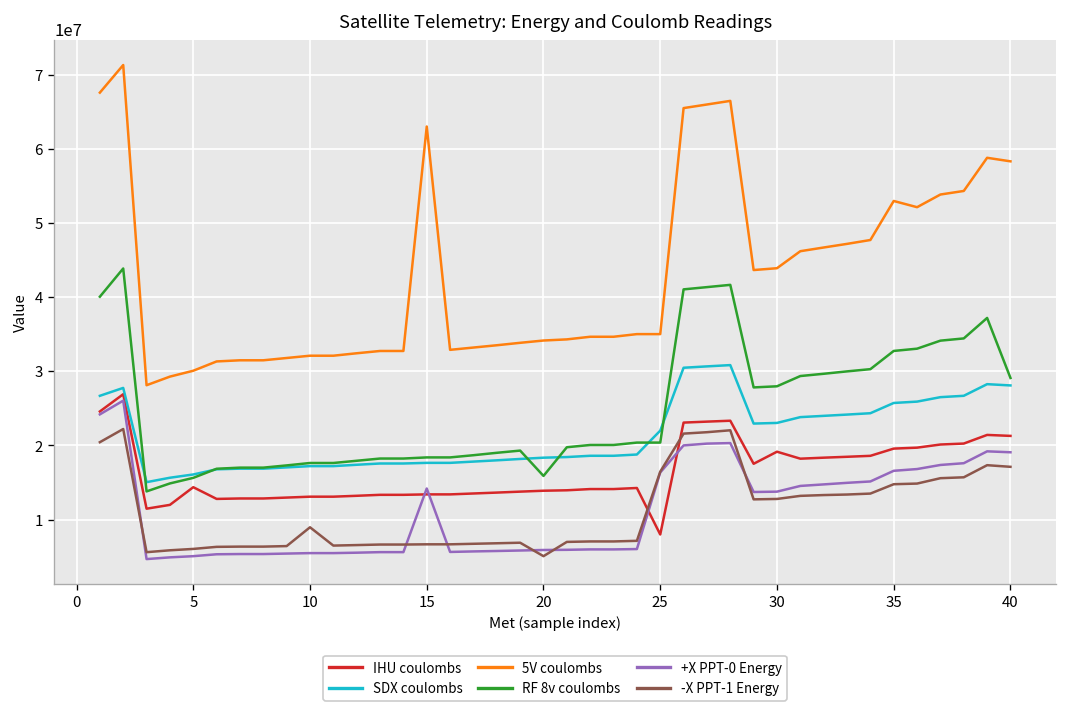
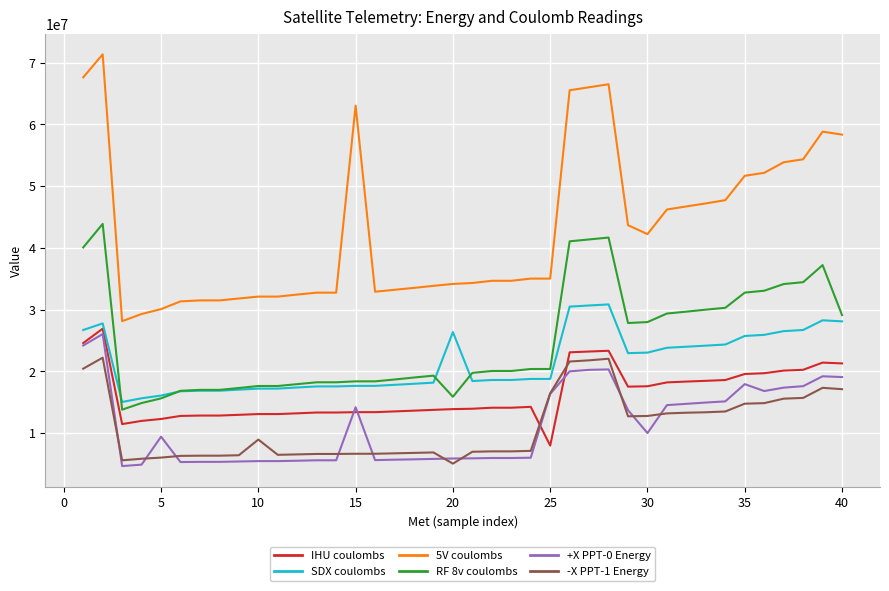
  {
    "IHU coulombs": {
-     "5": 14000000,
+     "5": 12000000,
      "10": 13000000,
      "15": 13000000,
      "20": 14000000,
      "25": 8000000,
-     "30": 19000000,
+     "30": 18000000,
      "35": 20000000,
      "40": 21000000
    },
    "SDX coulombs": {
      "5": 16000000,
      "10": 17000000,
      "15": 18000000,
-     "20": 18000000,
-     "25": 22000000,
+     "20": 26000000,
+     "25": 19000000,
      "30": 23000000,
      "35": 26000000,
      "40": 28000000
    },
    "5V coulombs": {
      "5": 30000000,
      "10": 32000000,
      "15": 63000000,
      "20": 34000000,
      "25": 35000000,
-     "30": 44000000,
-     "35": 53000000,
+     "30": 42000000,
+     "35": 52000000,
      "40": 58000000
    },
    "RF 8v coulombs": {
      "5": 16000000,
      "10": 18000000,
      "15": 18000000,
      "20": 16000000,
      "25": 20000000,
      "30": 28000000,
      "35": 33000000,
      "40": 29000000
    },
    "+X PPT-0 Energy": {
-     "5": 5000000,
+     "5": 9000000,
      "10": 5000000,
      "15": 14000000,
      "20": 6000000,
-     "30": 14000000,
-     "35": 17000000,
+     "30": 10000000,
+     "35": 18000000,
      "40": 19000000
    },
    "-X PPT-1 Energy": {
      "5": 6000000,
      "10": 9000000,
      "15": 7000000,
      "20": 5000000,
      "30": 13000000,
      "35": 15000000,
      "40": 17000000
    }
  }
